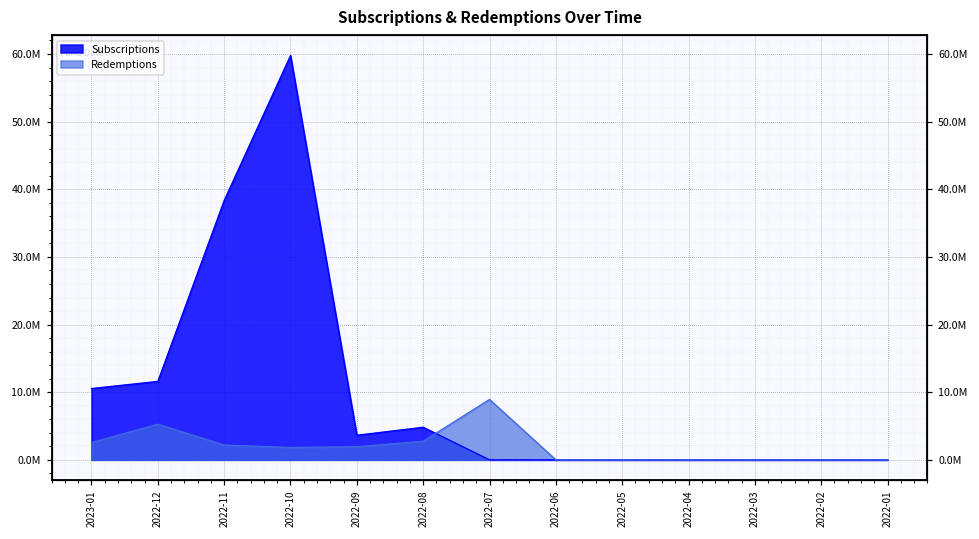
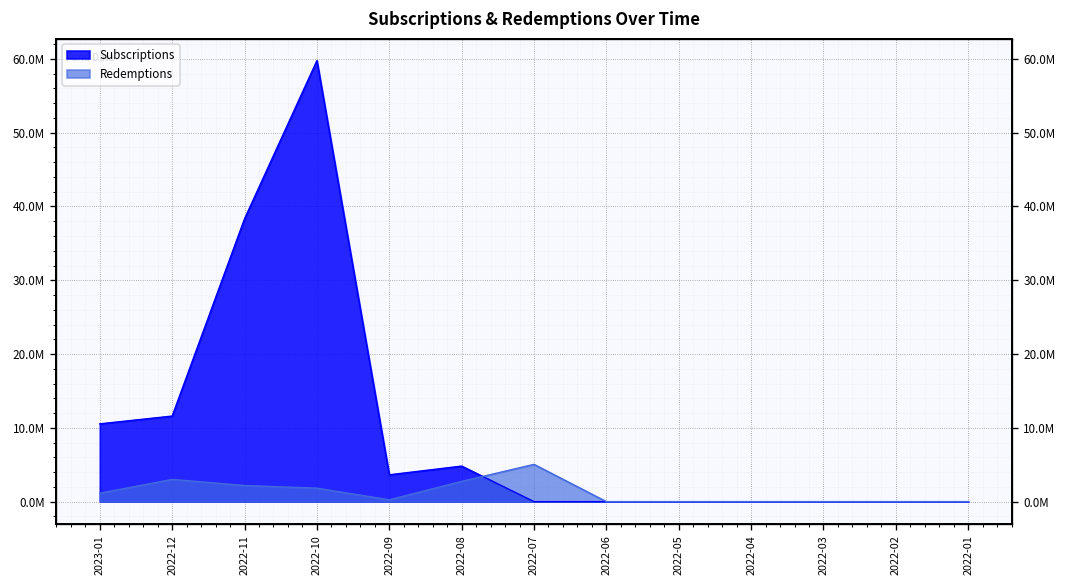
  {
    "Subscriptions": {
      "2023-01": 11000000,
      "2022-12": 12000000,
      "2022-11": 38000000,
      "2022-10": 60000000,
      "2022-09": 4000000,
      "2022-08": 5000000,
      "2022-07": 0
    },
    "Redemptions": {
-     "2023-01": 3000000,
-     "2022-12": 5000000,
+     "2023-01": 1000000,
+     "2022-12": 3000000,
      "2022-11": 2000000,
      "2022-10": 2000000,
-     "2022-09": 2000000,
+     "2022-09": 0,
      "2022-08": 3000000,
-     "2022-07": 9000000
+     "2022-07": 5000000
    }
  }
